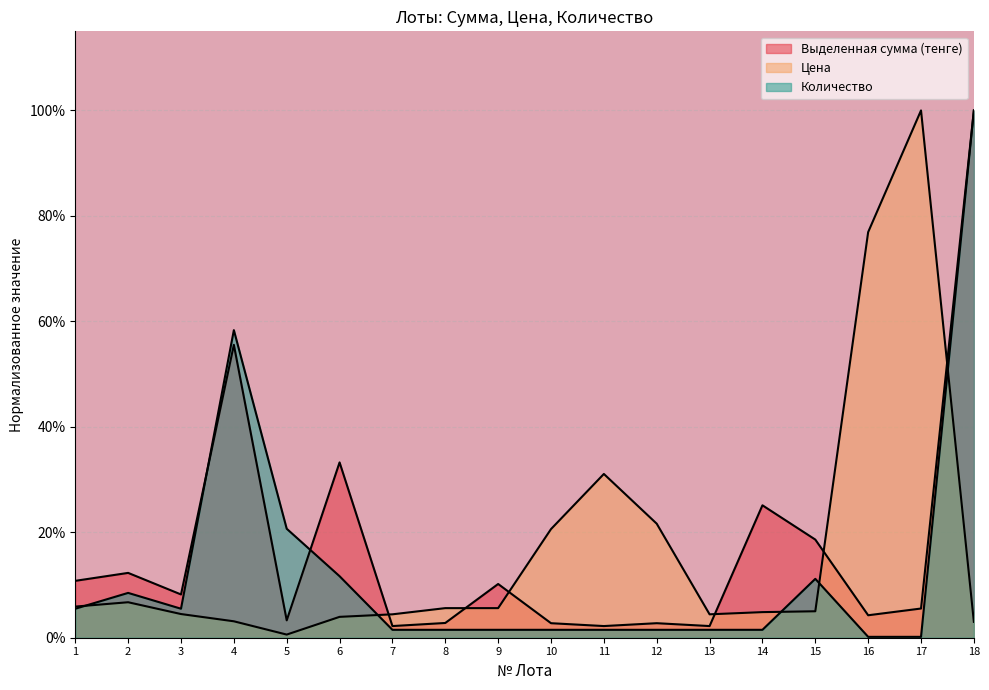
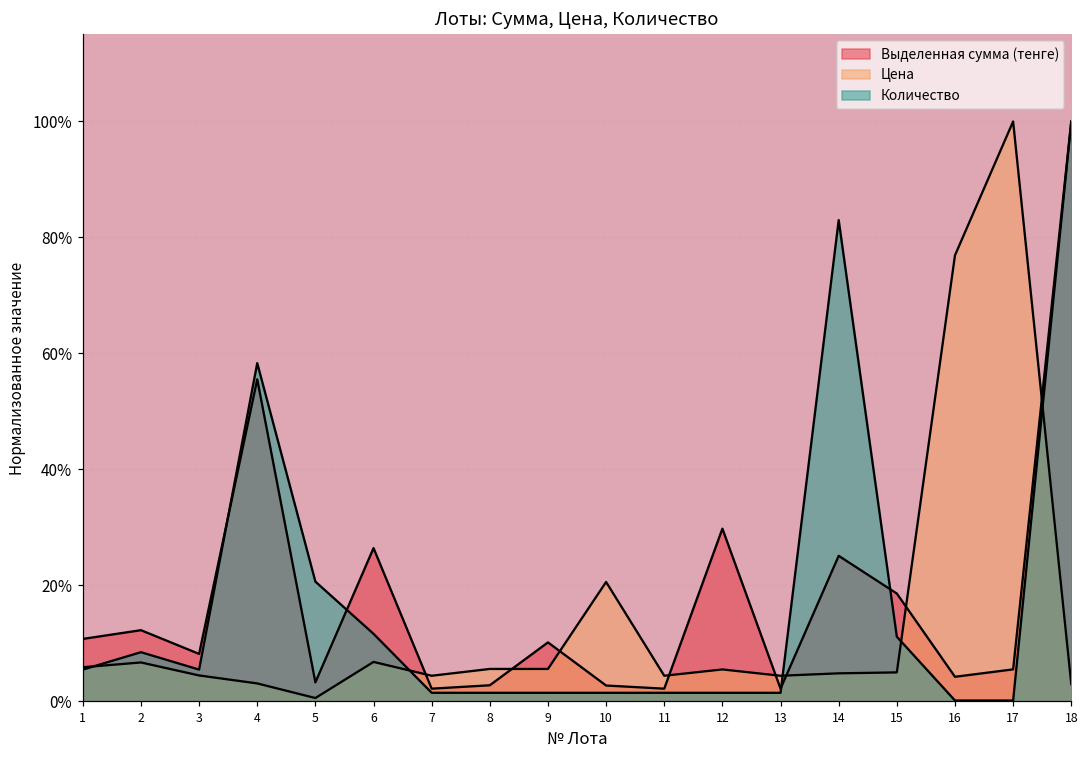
  {
    "Выделенная сумма (тенге)": {
      "1": "11%",
      "2": "12%",
      "3": "8%",
      "4": "56%",
      "5": "3%",
-     "6": "33%",
+     "6": "26%",
      "7": "2%",
      "8": "3%",
      "9": "10%",
      "10": "3%",
      "11": "2%",
-     "12": "3%",
+     "12": "30%",
      "13": "2%",
      "14": "25%",
      "15": "19%",
      "16": "4%",
      "17": "6%"
    },
    "Цена": {
      "2": "7%",
      "3": "4%",
      "4": "3%",
      "5": "1%",
-     "6": "4%",
+     "6": "7%",
      "7": "4%",
      "8": "6%",
      "9": "6%",
      "10": "21%",
-     "11": "31%",
-     "12": "22%",
+     "11": "4%",
+     "12": "6%",
      "13": "4%",
      "14": "5%",
      "15": "5%",
      "16": "77%",
      "17": "100%",
      "18": "3%"
    },
    "Количество": {
      "2": "9%",
      "3": "6%",
      "4": "58%",
      "5": "21%",
      "6": "12%",
      "7": "2%",
      "8": "2%",
      "9": "2%",
      "10": "2%",
      "11": "2%",
      "12": "2%",
      "13": "2%",
-     "14": "2%",
+     "14": "83%",
      "15": "11%",
      "16": "0%",
      "17": "0%"
    }
  }
